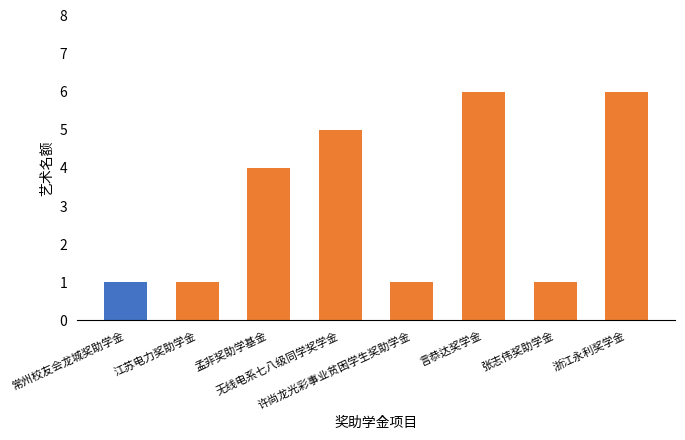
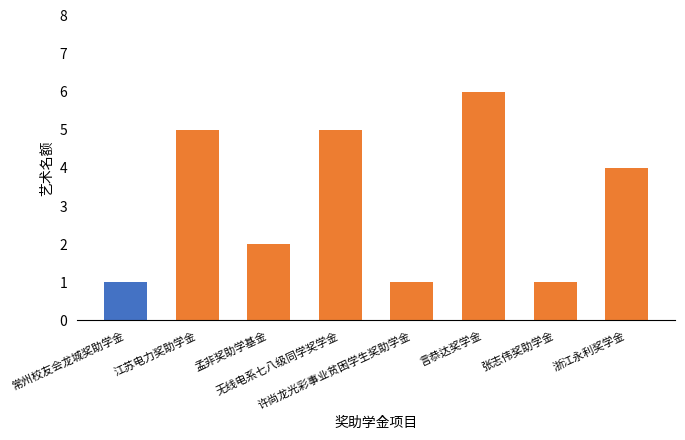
  {
    "常州校友会龙城奖助学金": 1,
-   "江苏电力奖助学金": 1,
-   "孟非奖助学基金": 4,
+   "江苏电力奖助学金": 5,
+   "孟非奖助学基金": 2,
    "无线电系七八级同学奖学金": 5,
    "许尚龙光彩事业贫困学生奖助学金": 1,
    "言恭达奖学金": 6,
    "张志伟奖助学金": 1,
-   "浙江永利奖学金": 6
+   "浙江永利奖学金": 4
  }
